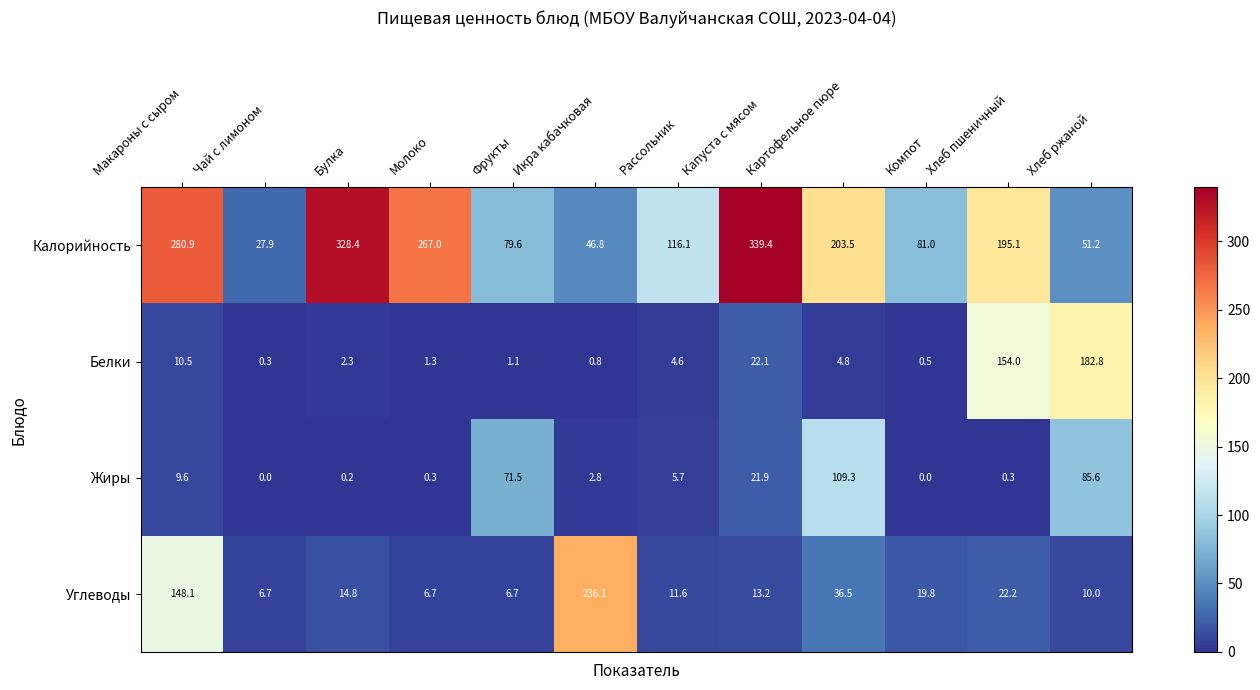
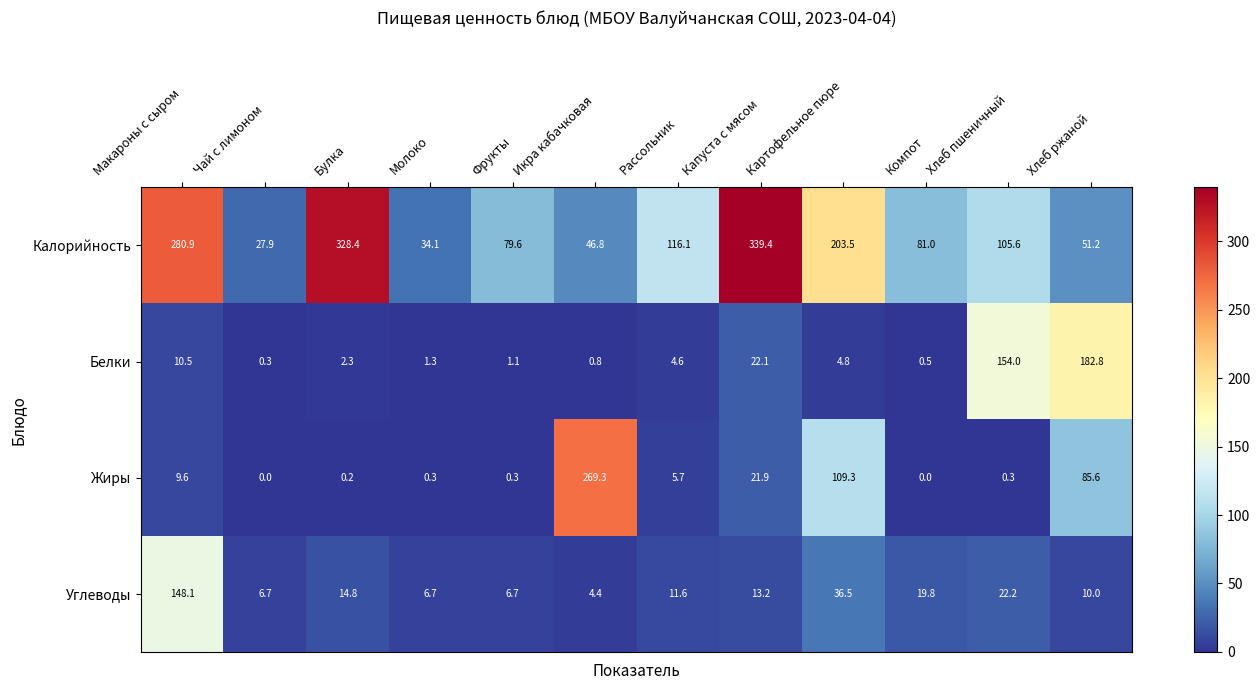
  {
    "Калорийность": {
      "Макароны с сыром": 280.9,
      "Чай с лимоном": 27.9,
      "Булка": 328.4,
-     "Молоко": 267.0,
+     "Молоко": 34.1,
      "Фрукты": 79.6,
      "Икра кабачковая": 46.8,
      "Рассольник": 116.1,
      "Капуста с мясом": 339.4,
      "Картофельное пюре": 203.5,
      "Компот": 81.0,
-     "Хлеб пшеничный": 195.1,
+     "Хлеб пшеничный": 105.6,
      "Хлеб ржаной": 51.2
    },
    "Белки": {
      "Макароны с сыром": 10.5,
      "Чай с лимоном": 0.3,
      "Булка": 2.3,
      "Молоко": 1.3,
      "Фрукты": 1.1,
      "Икра кабачковая": 0.8,
      "Рассольник": 4.6,
      "Капуста с мясом": 22.1,
      "Картофельное пюре": 4.8,
      "Компот": 0.5,
      "Хлеб пшеничный": 154.0,
      "Хлеб ржаной": 182.8
    },
    "Жиры": {
      "Макароны с сыром": 9.6,
      "Чай с лимоном": 0.0,
      "Булка": 0.2,
      "Молоко": 0.3,
-     "Фрукты": 71.5,
-     "Икра кабачковая": 2.8,
+     "Фрукты": 0.3,
+     "Икра кабачковая": 269.3,
      "Рассольник": 5.7,
      "Капуста с мясом": 21.9,
      "Картофельное пюре": 109.3,
      "Компот": 0.0,
      "Хлеб пшеничный": 0.3,
      "Хлеб ржаной": 85.6
    },
    "Углеводы": {
      "Макароны с сыром": 148.1,
      "Чай с лимоном": 6.7,
      "Булка": 14.8,
      "Молоко": 6.7,
      "Фрукты": 6.7,
-     "Икра кабачковая": 236.1,
+     "Икра кабачковая": 4.4,
      "Рассольник": 11.6,
      "Капуста с мясом": 13.2,
      "Картофельное пюре": 36.5,
      "Компот": 19.8,
      "Хлеб пшеничный": 22.2,
      "Хлеб ржаной": 10.0
    }
  }
